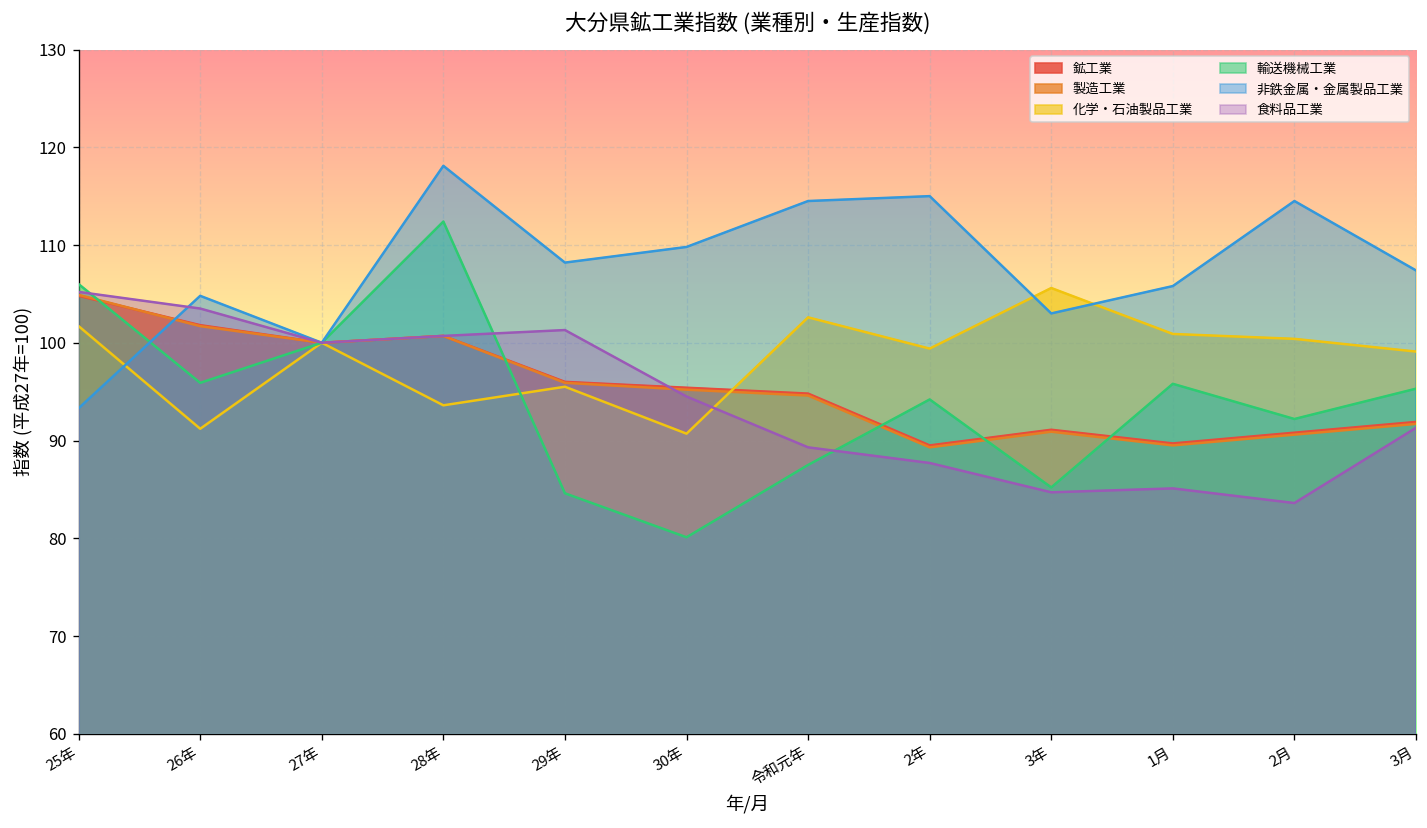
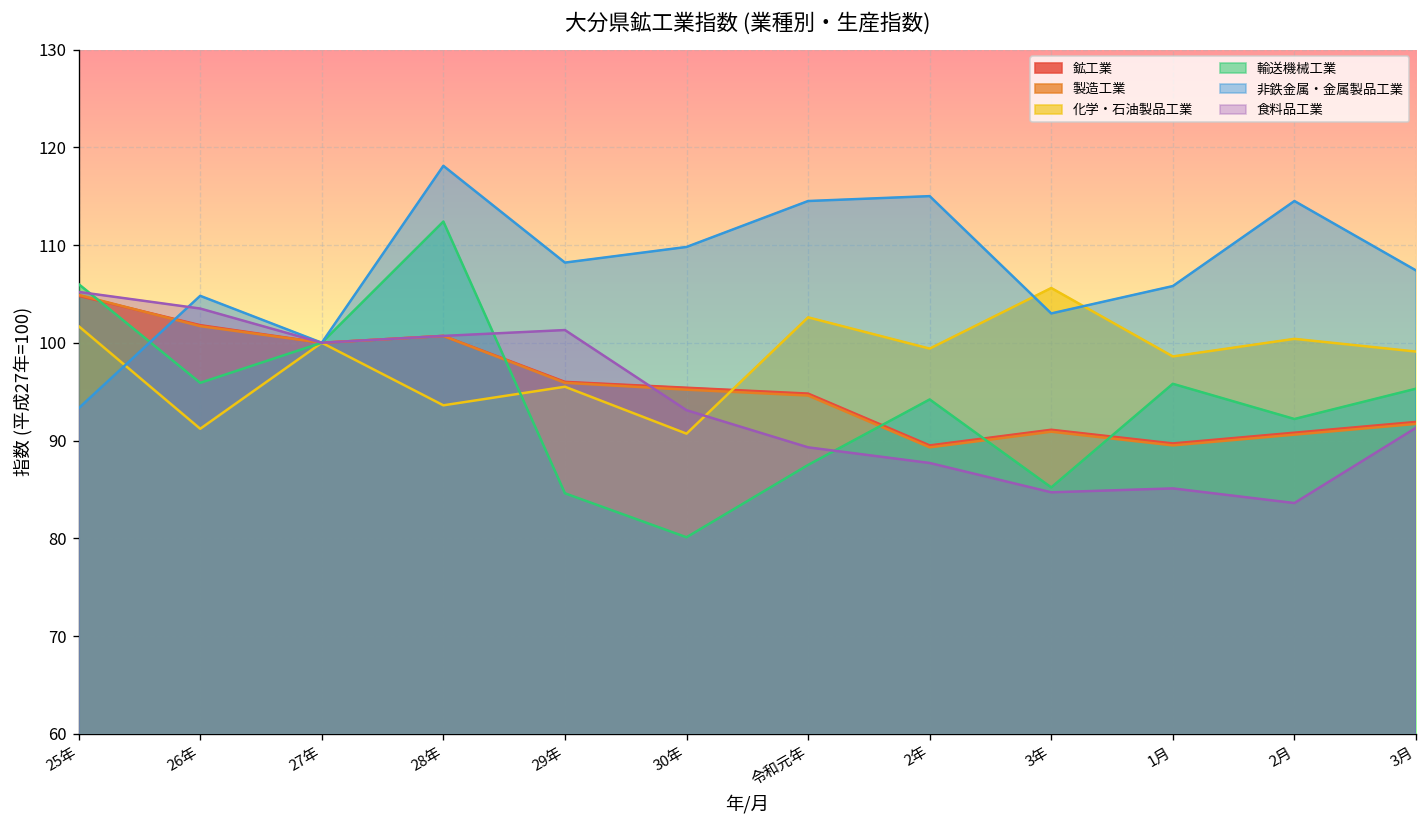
  {
    "化学・石油製品工業": {
      "25年": 102,
      "26年": 91,
      "28年": 94,
      "29年": 96,
      "30年": 91,
      "令和元年": 103,
      "2年": 99,
      "3年": 106,
-     "1月": 101,
+     "1月": 99,
      "2月": 100,
      "3月": 99
    },
    "輸送機械工業": {
      "25年": 106,
      "26年": 96,
      "28年": 112,
      "29年": 85,
      "30年": 80,
      "令和元年": 88,
      "2年": 94,
      "3年": 85,
      "1月": 96,
      "2月": 92,
      "3月": 95
    },
    "非鉄金属・金属製品工業": {
      "25年": 93,
      "26年": 105,
      "28年": 118,
      "29年": 108,
      "30年": 110,
      "令和元年": 115,
      "2年": 115,
      "3年": 103,
      "1月": 106,
      "2月": 115,
      "3月": 107
    },
    "食料品工業": {
      "26年": 104,
      "29年": 101,
-     "30年": 95,
+     "30年": 93,
      "令和元年": 89,
      "2年": 88,
      "3年": 85,
      "1月": 85,
      "2月": 84,
      "3月": 91
    }
  }
